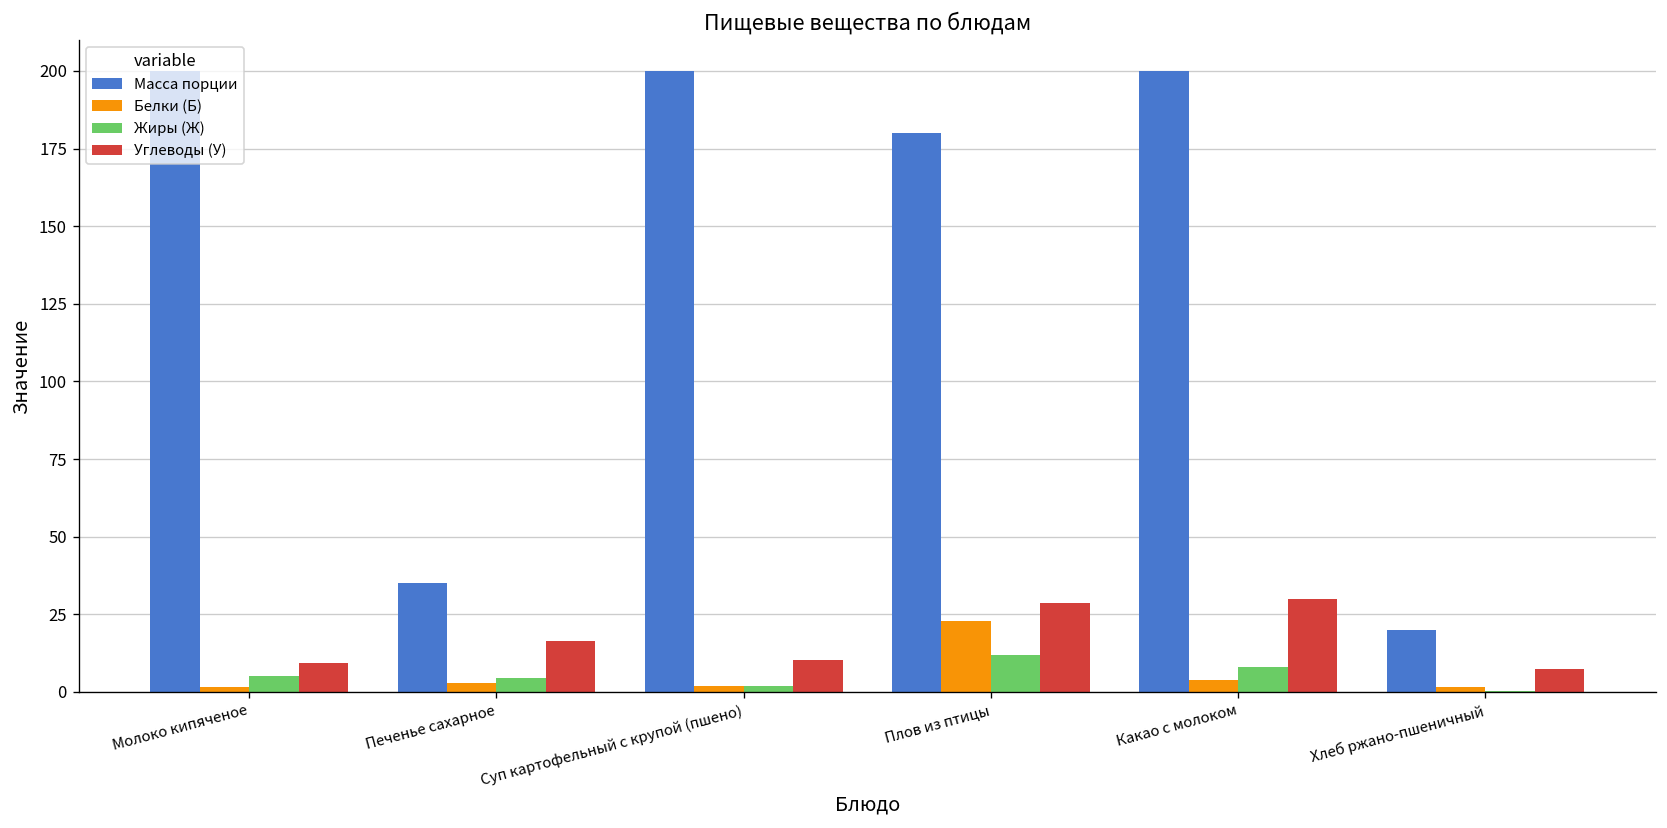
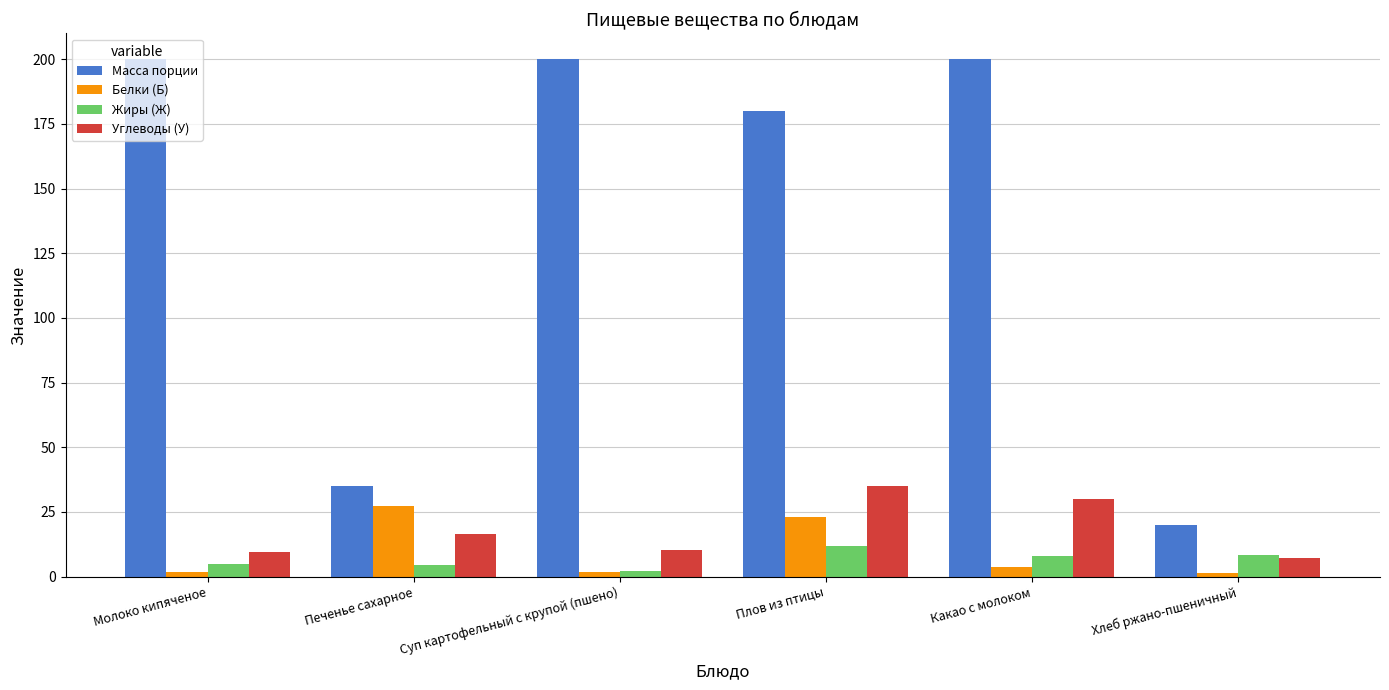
  {
    "Масса порции": {
      "Печенье сахарное": 35,
      "Суп картофельный с крупой (пшено)": 200,
      "Плов из птицы": 180,
      "Какао с молоком": 200,
      "Хлеб ржано-пшеничный": 20
    },
    "Белки (Б)": {
      "Молоко кипяченое": 2,
-     "Печенье сахарное": 3,
+     "Печенье сахарное": 27,
      "Суп картофельный с крупой (пшено)": 2,
      "Плов из птицы": 23,
      "Какао с молоком": 4,
      "Хлеб ржано-пшеничный": 1
    },
    "Жиры (Ж)": {
      "Молоко кипяченое": 5,
      "Печенье сахарное": 4,
      "Суп картофельный с крупой (пшено)": 2,
      "Плов из птицы": 12,
      "Какао с молоком": 8,
-     "Хлеб ржано-пшеничный": 0
+     "Хлеб ржано-пшеничный": 9
    },
    "Углеводы (У)": {
      "Молоко кипяченое": 9,
      "Печенье сахарное": 17,
      "Суп картофельный с крупой (пшено)": 10,
-     "Плов из птицы": 29,
+     "Плов из птицы": 35,
      "Какао с молоком": 30,
      "Хлеб ржано-пшеничный": 7
    }
  }
